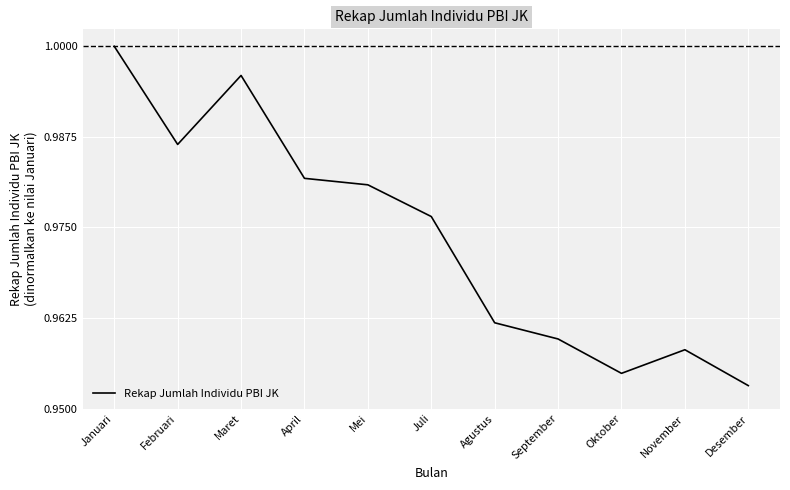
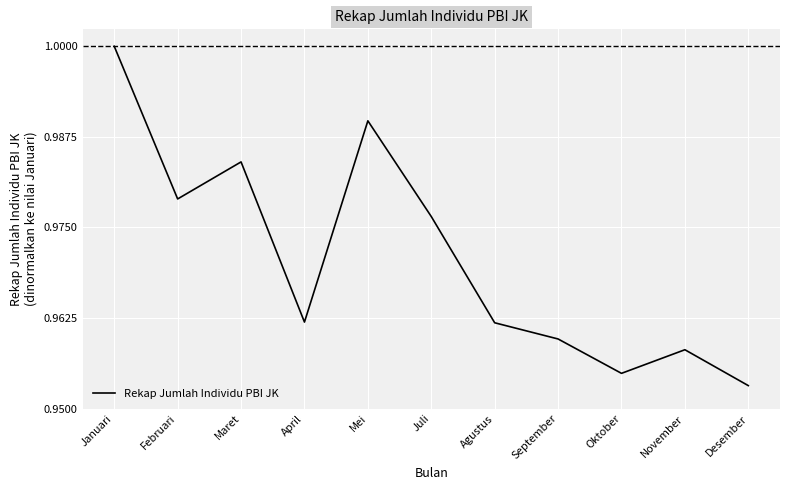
  {
    "Januari": 1.000,
-   "Februari": 0.986,
-   "Maret": 0.996,
-   "April": 0.982,
-   "Mei": 0.981,
+   "Februari": 0.979,
+   "Maret": 0.984,
+   "April": 0.962,
+   "Mei": 0.990,
    "Juli": 0.977,
    "Agustus": 0.962,
    "September": 0.960,
    "Oktober": 0.955,
    "November": 0.958,
    "Desember": 0.953
  }
